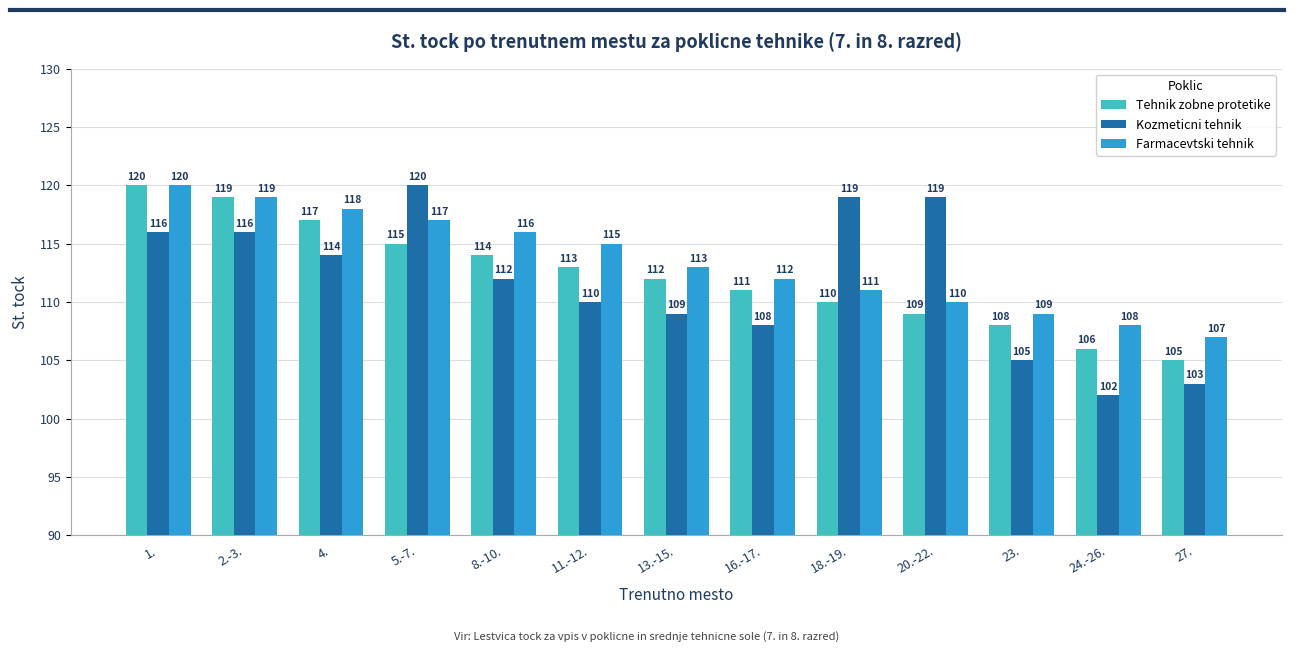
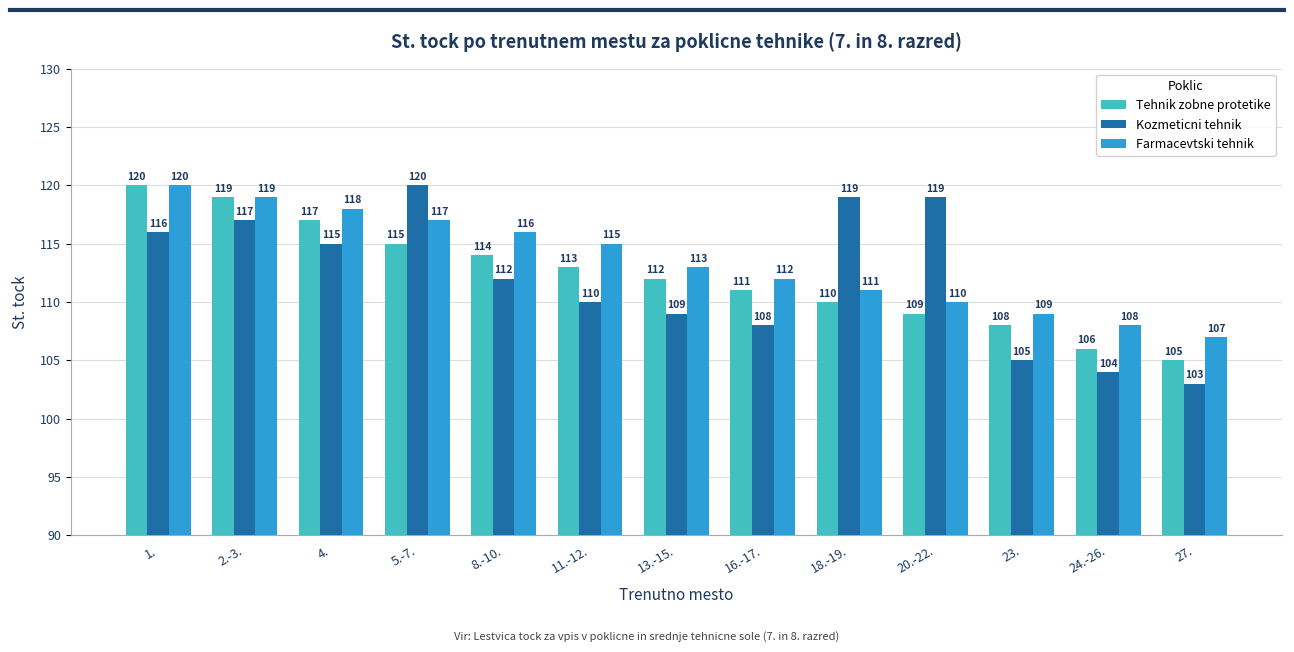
  {
    "Kozmeticni tehnik": {
      "1.": 116,
-     "2.-3.": 116,
-     "4.": 114,
+     "2.-3.": 117,
+     "4.": 115,
      "5.-7.": 120,
      "8.-10.": 112,
      "11.-12.": 110,
      "13.-15.": 109,
      "16.-17.": 108,
      "18.-19.": 119,
      "20.-22.": 119,
      "23.": 105,
-     "24.-26.": 102,
+     "24.-26.": 104,
      "27.": 103
    }
  }
